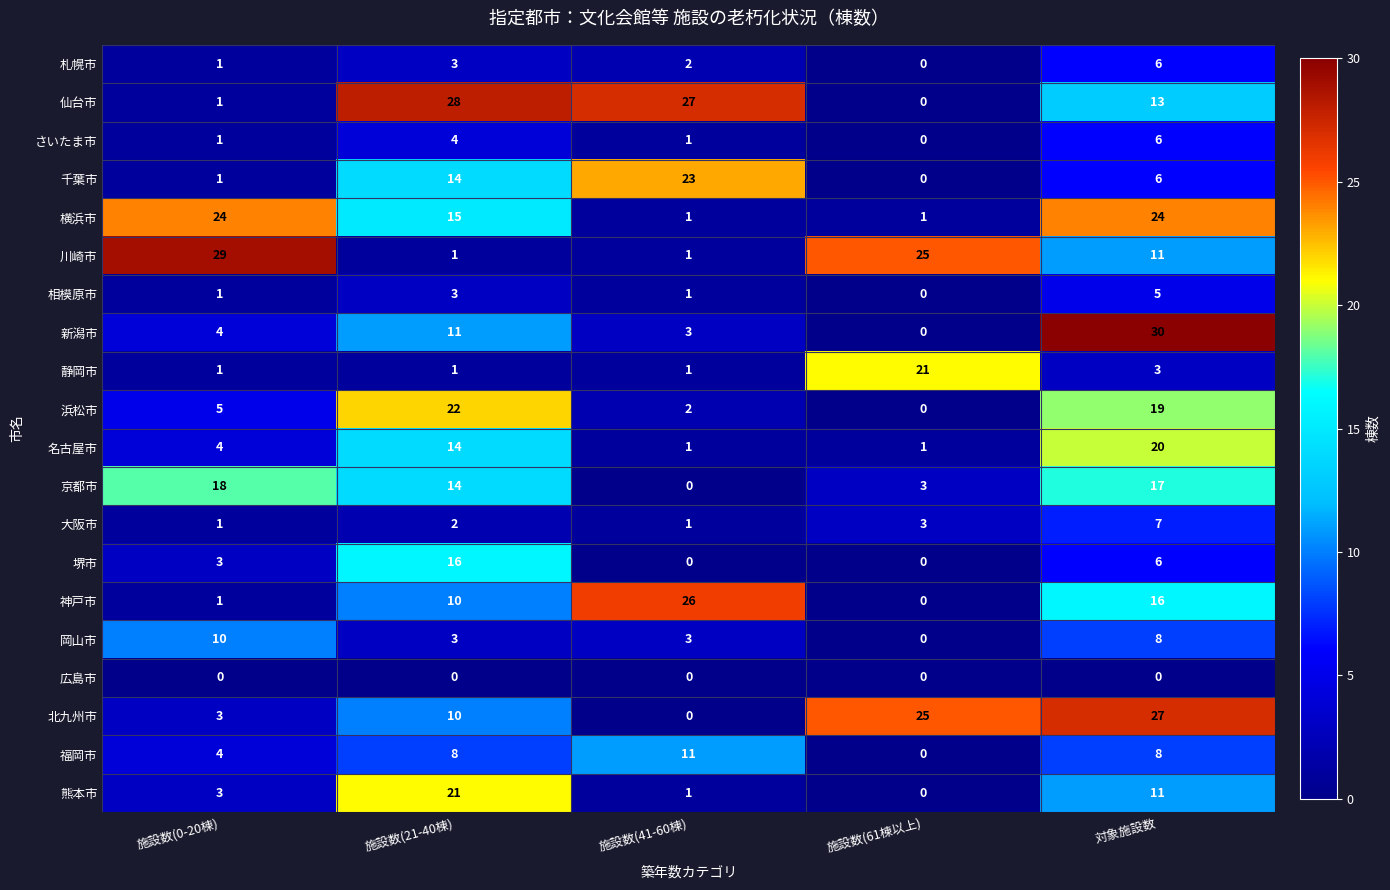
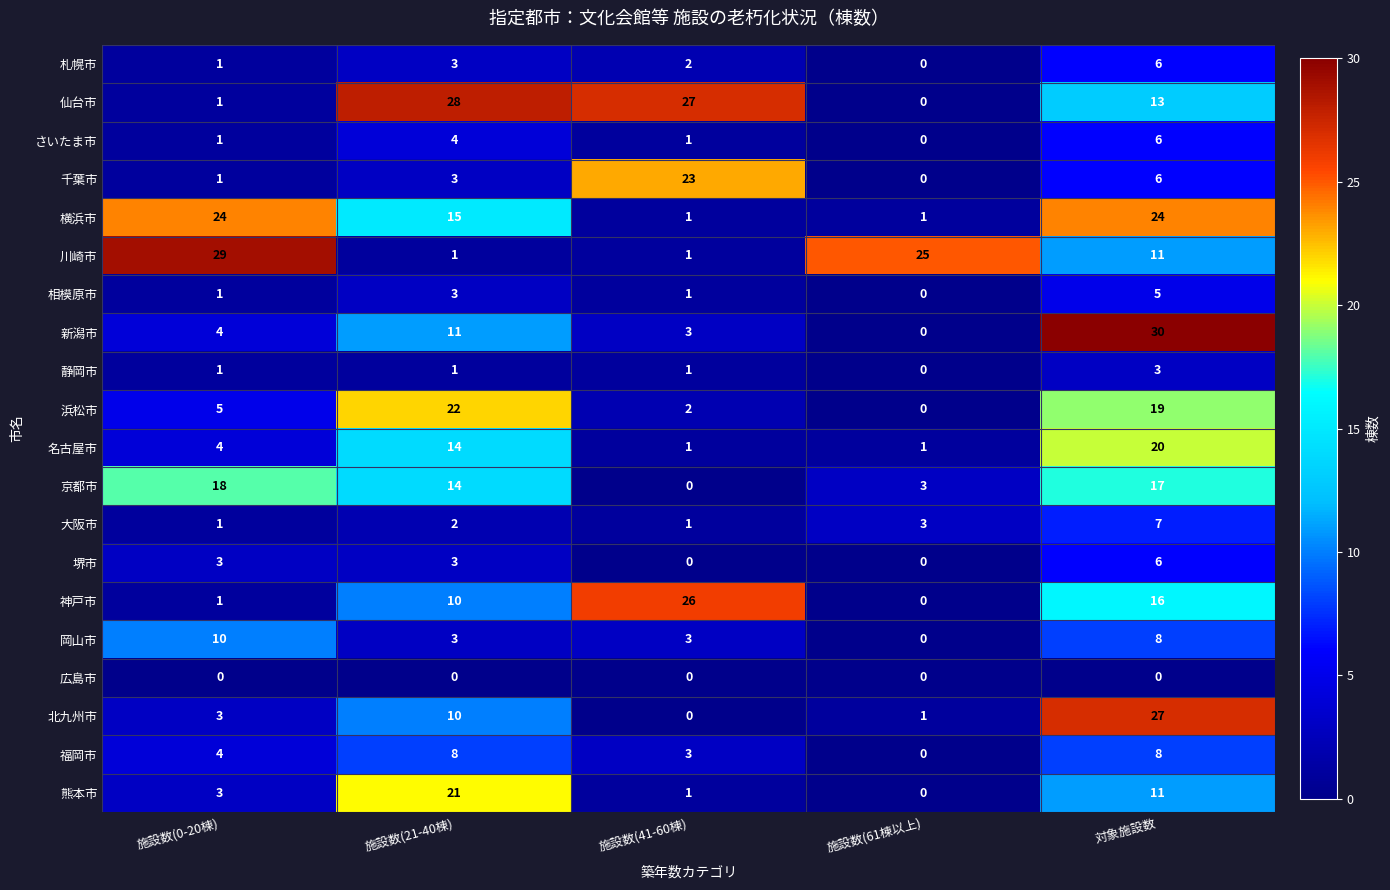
  {
    "札幌市": {
      "施設数(0-20棟)": 1,
      "施設数(21-40棟)": 3,
      "施設数(41-60棟)": 2,
      "施設数(61棟以上)": 0,
      "対象施設数": 6
    },
    "仙台市": {
      "施設数(0-20棟)": 1,
      "施設数(21-40棟)": 28,
      "施設数(41-60棟)": 27,
      "施設数(61棟以上)": 0,
      "対象施設数": 13
    },
    "さいたま市": {
      "施設数(0-20棟)": 1,
      "施設数(21-40棟)": 4,
      "施設数(41-60棟)": 1,
      "施設数(61棟以上)": 0,
      "対象施設数": 6
    },
    "千葉市": {
      "施設数(0-20棟)": 1,
-     "施設数(21-40棟)": 14,
+     "施設数(21-40棟)": 3,
      "施設数(41-60棟)": 23,
      "施設数(61棟以上)": 0,
      "対象施設数": 6
    },
    "横浜市": {
      "施設数(0-20棟)": 24,
      "施設数(21-40棟)": 15,
      "施設数(41-60棟)": 1,
      "施設数(61棟以上)": 1,
      "対象施設数": 24
    },
    "川崎市": {
      "施設数(0-20棟)": 29,
      "施設数(21-40棟)": 1,
      "施設数(41-60棟)": 1,
      "施設数(61棟以上)": 25,
      "対象施設数": 11
    },
    "相模原市": {
      "施設数(0-20棟)": 1,
      "施設数(21-40棟)": 3,
      "施設数(41-60棟)": 1,
      "施設数(61棟以上)": 0,
      "対象施設数": 5
    },
    "新潟市": {
      "施設数(0-20棟)": 4,
      "施設数(21-40棟)": 11,
      "施設数(41-60棟)": 3,
      "施設数(61棟以上)": 0,
      "対象施設数": 30
    },
    "静岡市": {
      "施設数(0-20棟)": 1,
      "施設数(21-40棟)": 1,
      "施設数(41-60棟)": 1,
-     "施設数(61棟以上)": 21,
+     "施設数(61棟以上)": 0,
      "対象施設数": 3
    },
    "浜松市": {
      "施設数(0-20棟)": 5,
      "施設数(21-40棟)": 22,
      "施設数(41-60棟)": 2,
      "施設数(61棟以上)": 0,
      "対象施設数": 19
    },
    "名古屋市": {
      "施設数(0-20棟)": 4,
      "施設数(21-40棟)": 14,
      "施設数(41-60棟)": 1,
      "施設数(61棟以上)": 1,
      "対象施設数": 20
    },
    "京都市": {
      "施設数(0-20棟)": 18,
      "施設数(21-40棟)": 14,
      "施設数(41-60棟)": 0,
      "施設数(61棟以上)": 3,
      "対象施設数": 17
    },
    "大阪市": {
      "施設数(0-20棟)": 1,
      "施設数(21-40棟)": 2,
      "施設数(41-60棟)": 1,
      "施設数(61棟以上)": 3,
      "対象施設数": 7
    },
    "堺市": {
      "施設数(0-20棟)": 3,
-     "施設数(21-40棟)": 16,
+     "施設数(21-40棟)": 3,
      "施設数(41-60棟)": 0,
      "施設数(61棟以上)": 0,
      "対象施設数": 6
    },
    "神戸市": {
      "施設数(0-20棟)": 1,
      "施設数(21-40棟)": 10,
      "施設数(41-60棟)": 26,
      "施設数(61棟以上)": 0,
      "対象施設数": 16
    },
    "岡山市": {
      "施設数(0-20棟)": 10,
      "施設数(21-40棟)": 3,
      "施設数(41-60棟)": 3,
      "施設数(61棟以上)": 0,
      "対象施設数": 8
    },
    "広島市": {
      "施設数(0-20棟)": 0,
      "施設数(21-40棟)": 0,
      "施設数(41-60棟)": 0,
      "施設数(61棟以上)": 0,
      "対象施設数": 0
    },
    "北九州市": {
      "施設数(0-20棟)": 3,
      "施設数(21-40棟)": 10,
      "施設数(41-60棟)": 0,
-     "施設数(61棟以上)": 25,
+     "施設数(61棟以上)": 1,
      "対象施設数": 27
    },
    "福岡市": {
      "施設数(0-20棟)": 4,
      "施設数(21-40棟)": 8,
-     "施設数(41-60棟)": 11,
+     "施設数(41-60棟)": 3,
      "施設数(61棟以上)": 0,
      "対象施設数": 8
    },
    "熊本市": {
      "施設数(0-20棟)": 3,
      "施設数(21-40棟)": 21,
      "施設数(41-60棟)": 1,
      "施設数(61棟以上)": 0,
      "対象施設数": 11
    }
  }
